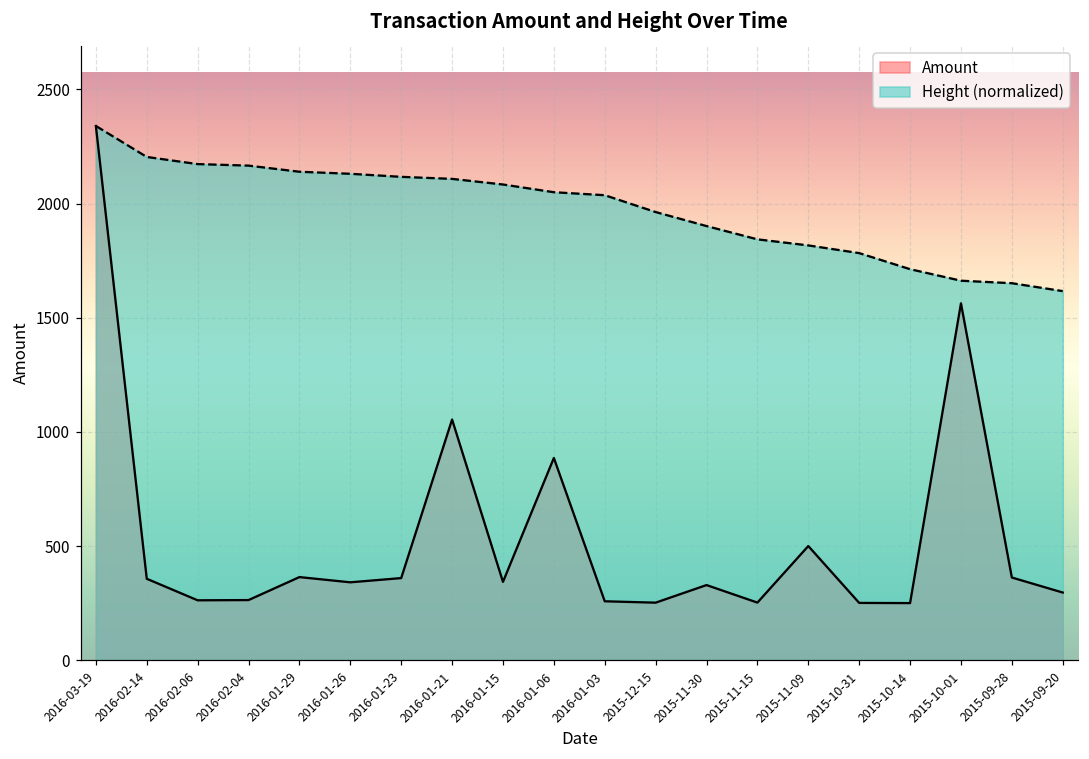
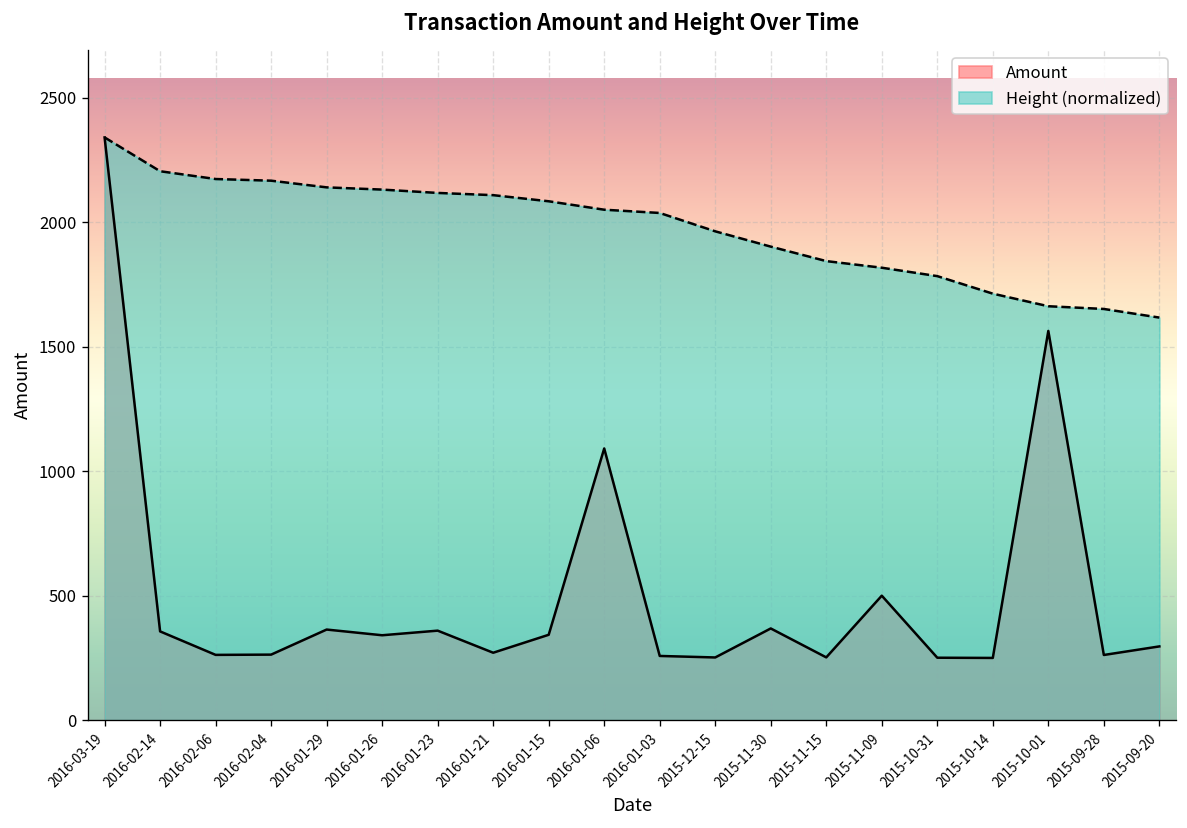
  {
    "Amount": {
      "2016-02-14": 360,
      "2016-02-06": 260,
      "2016-02-04": 260,
      "2016-01-29": 360,
      "2016-01-26": 340,
      "2016-01-23": 360,
-     "2016-01-21": 1050,
+     "2016-01-21": 270,
      "2016-01-15": 340,
-     "2016-01-06": 890,
+     "2016-01-06": 1090,
      "2016-01-03": 260,
      "2015-12-15": 250,
-     "2015-11-30": 330,
+     "2015-11-30": 370,
      "2015-11-15": 250,
      "2015-11-09": 500,
      "2015-10-31": 250,
      "2015-10-14": 250,
      "2015-10-01": 1560,
-     "2015-09-28": 360,
+     "2015-09-28": 260,
      "2015-09-20": 300
    },
    "Height (normalized)": {
      "2016-02-14": 2200,
      "2016-02-06": 2170,
      "2016-02-04": 2170,
      "2016-01-29": 2140,
      "2016-01-26": 2130,
      "2016-01-23": 2120,
      "2016-01-21": 2110,
      "2016-01-15": 2080,
      "2016-01-06": 2050,
      "2016-01-03": 2040,
      "2015-12-15": 1960,
      "2015-11-30": 1900,
      "2015-11-15": 1840,
      "2015-11-09": 1820,
      "2015-10-31": 1780,
      "2015-10-14": 1710,
      "2015-10-01": 1660,
      "2015-09-28": 1650,
      "2015-09-20": 1620
    }
  }
